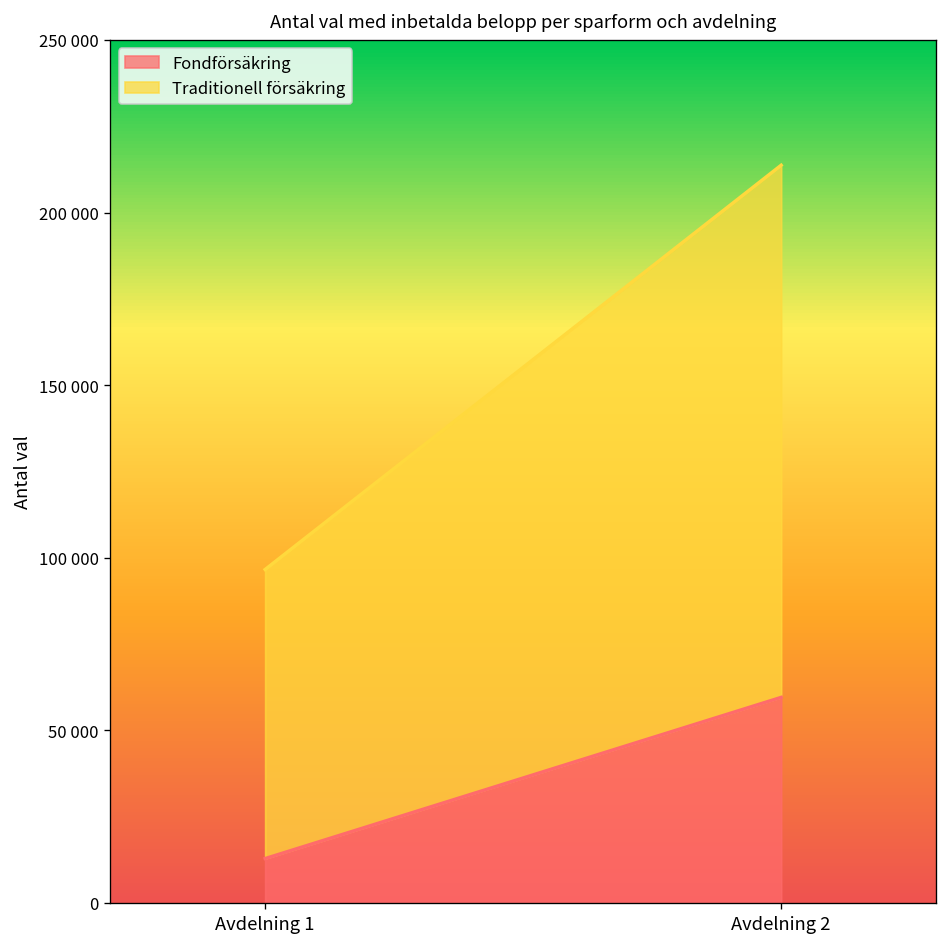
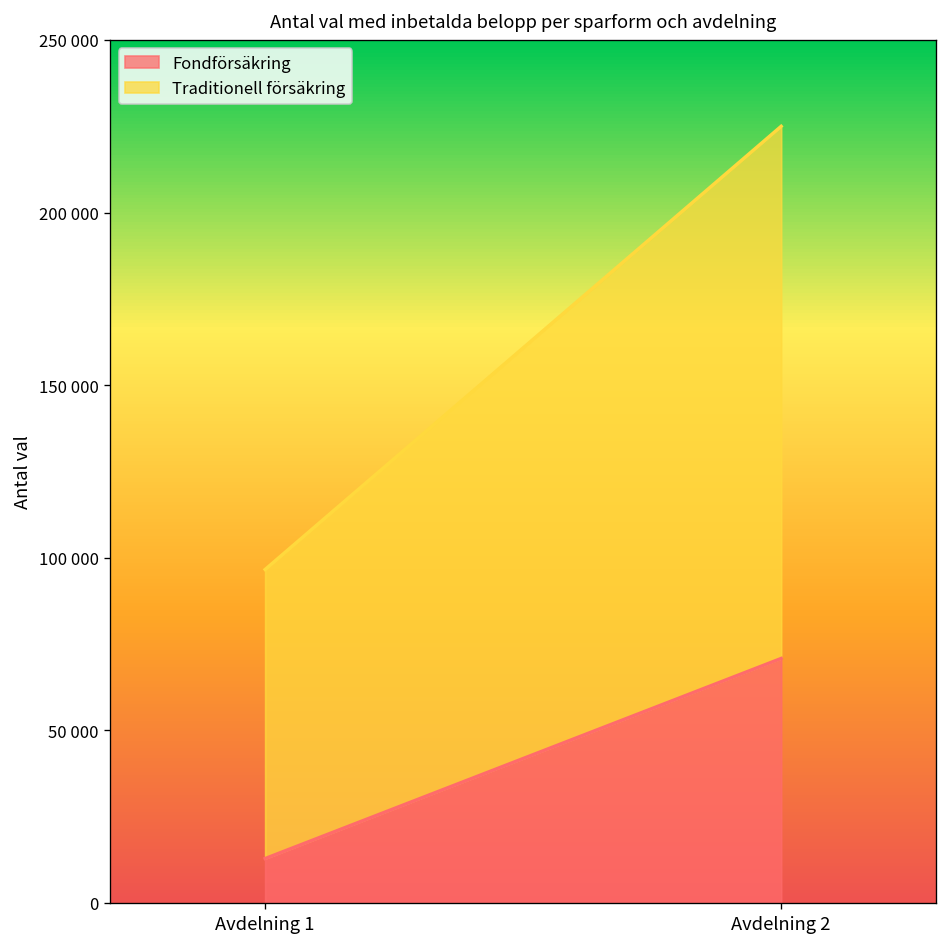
  {
    "Fondförsäkring": {
      "Avdelning 1": 13000,
-     "Avdelning 2": 60000
+     "Avdelning 2": 71000
    },
    "Traditionell försäkring": {
      "Avdelning 1": 84000,
      "Avdelning 2": 154000
    }
  }
